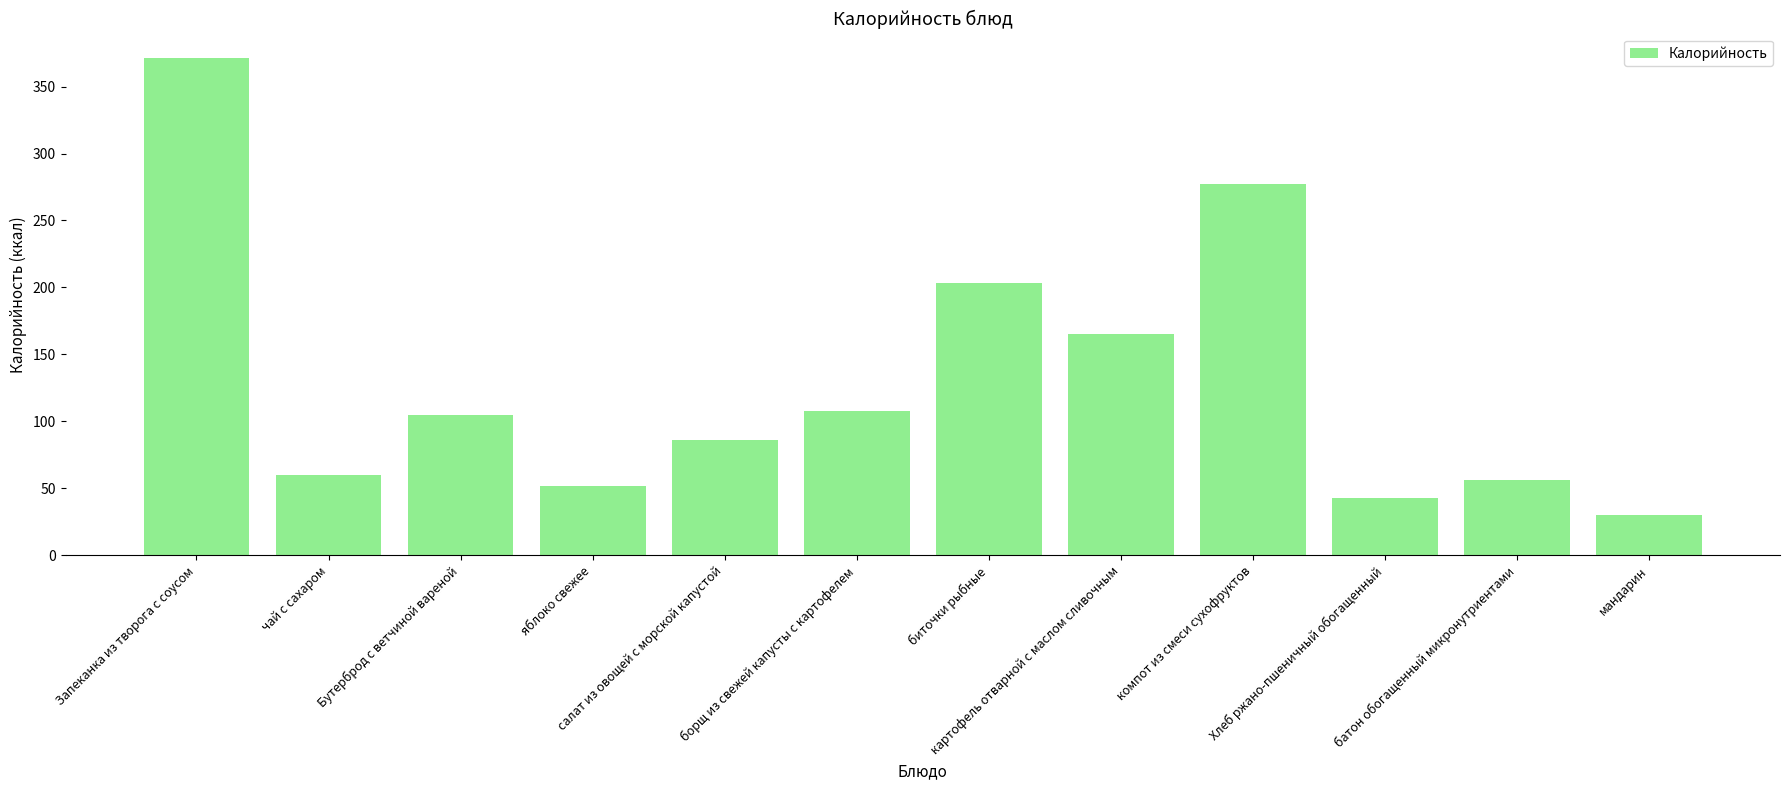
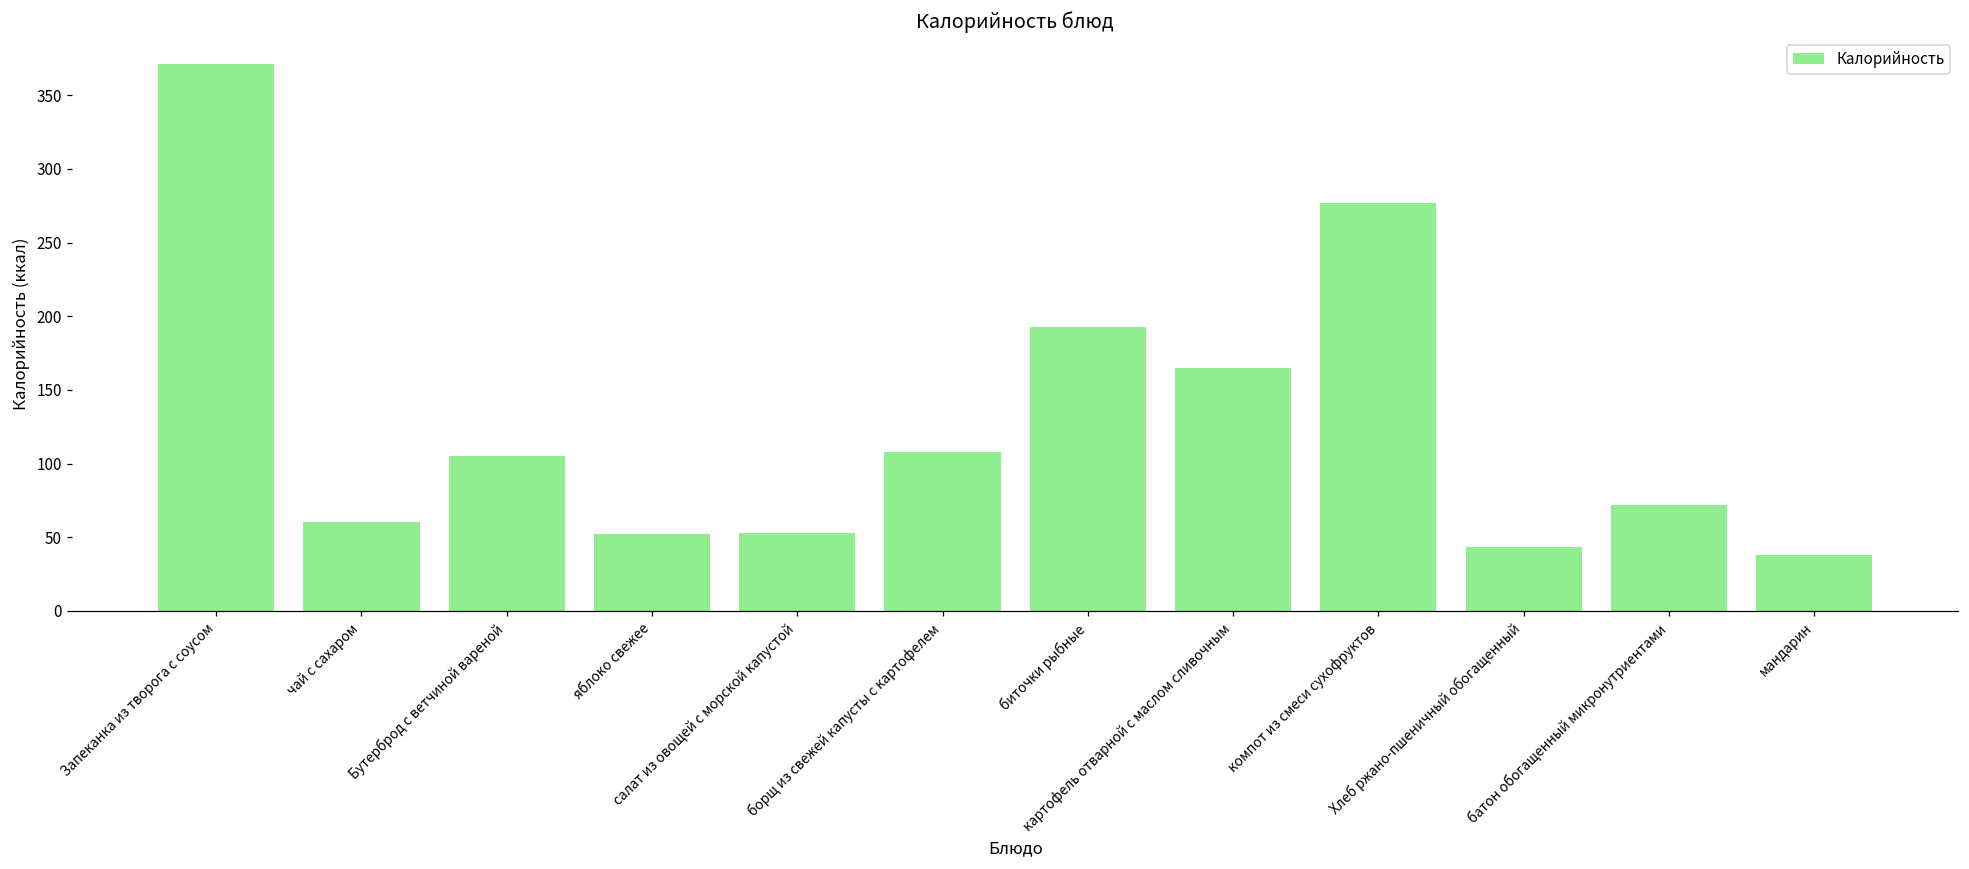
  {
    "Запеканка из творога с соусом": 371,
    "чай с сахаром": 60,
    "Бутерброд с ветчиной вареной": 105,
    "яблоко свежее": 52,
-   "салат из овощей с морской капустой": 86,
+   "салат из овощей с морской капустой": 53,
    "борщ из свежей капусты с картофелем": 108,
-   "биточки рыбные": 203,
+   "биточки рыбные": 193,
    "картофель отварной с маслом сливочным": 165,
    "компот из смеси сухофруктов": 277,
    "Хлеб ржано-пшеничный обогащенный": 43,
-   "батон обогащенный микронутриентами": 56,
-   "мандарин": 30
+   "батон обогащенный микронутриентами": 72,
+   "мандарин": 38
  }
